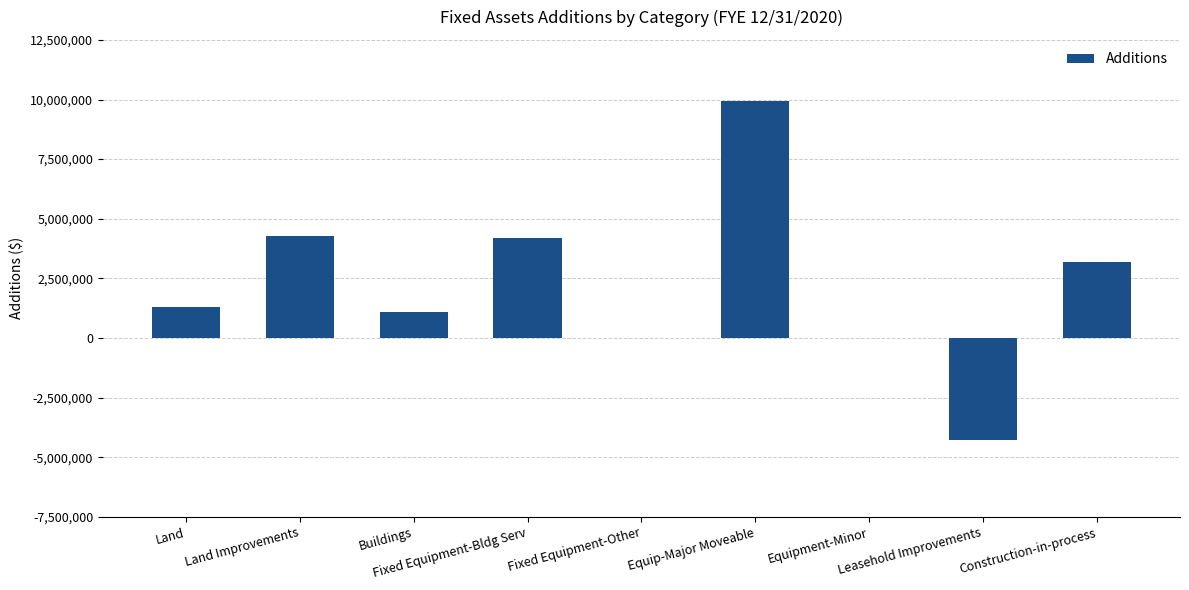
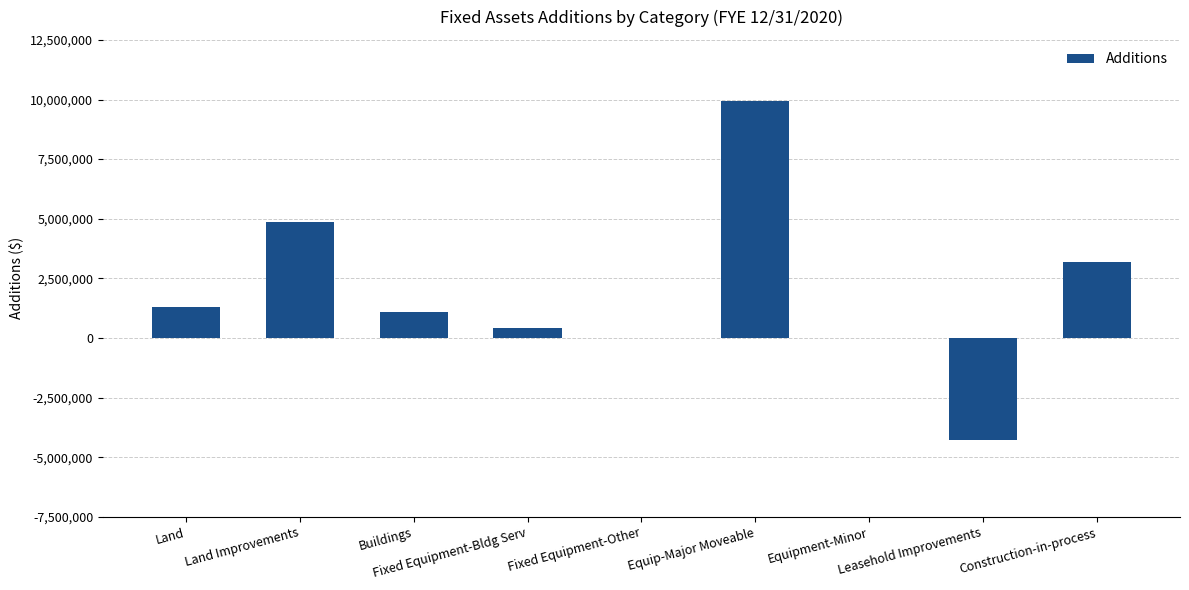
  {
    "Land": "1,300,000",
-   "Land Improvements": "4,300,000",
+   "Land Improvements": "4,900,000",
    "Buildings": "1,100,000",
-   "Fixed Equipment-Bldg Serv": "4,200,000",
+   "Fixed Equipment-Bldg Serv": "400,000",
    "Fixed Equipment-Other": "0",
    "Equip-Major Moveable": "9,900,000",
    "Equipment-Minor": "0",
    "Leasehold Improvements": "-4,300,000",
    "Construction-in-process": "3,200,000"
  }
